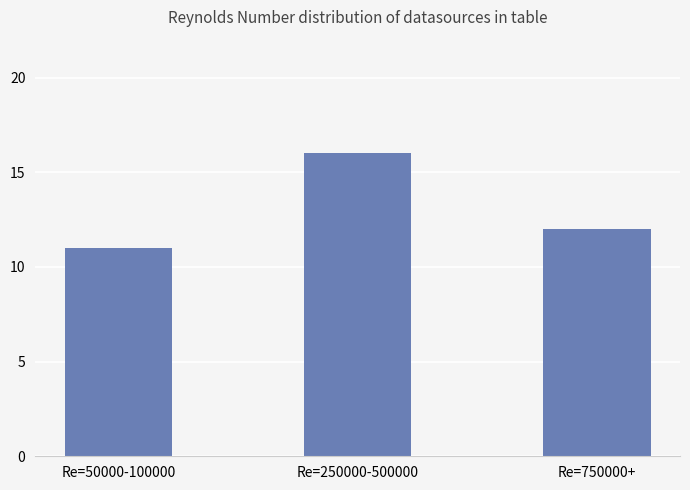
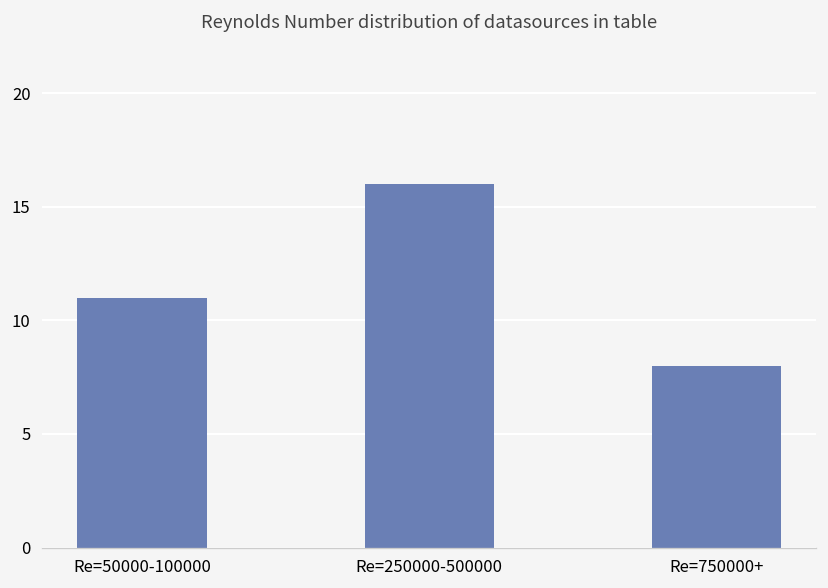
  {
    "Re=50000-100000": 11,
    "Re=250000-500000": 16,
-   "Re=750000+": 12
+   "Re=750000+": 8
  }
